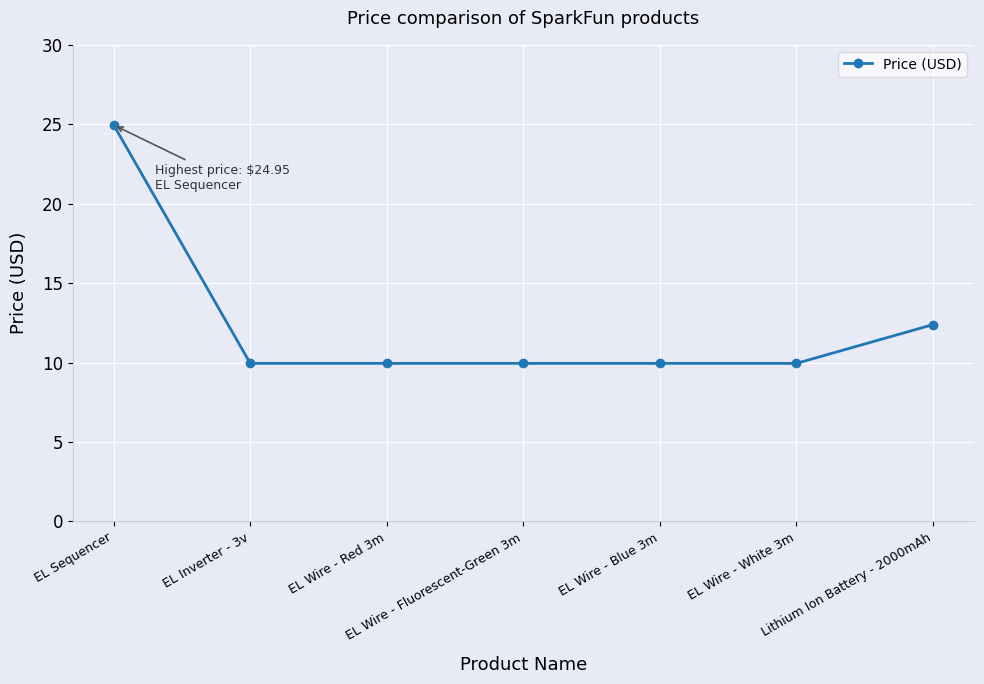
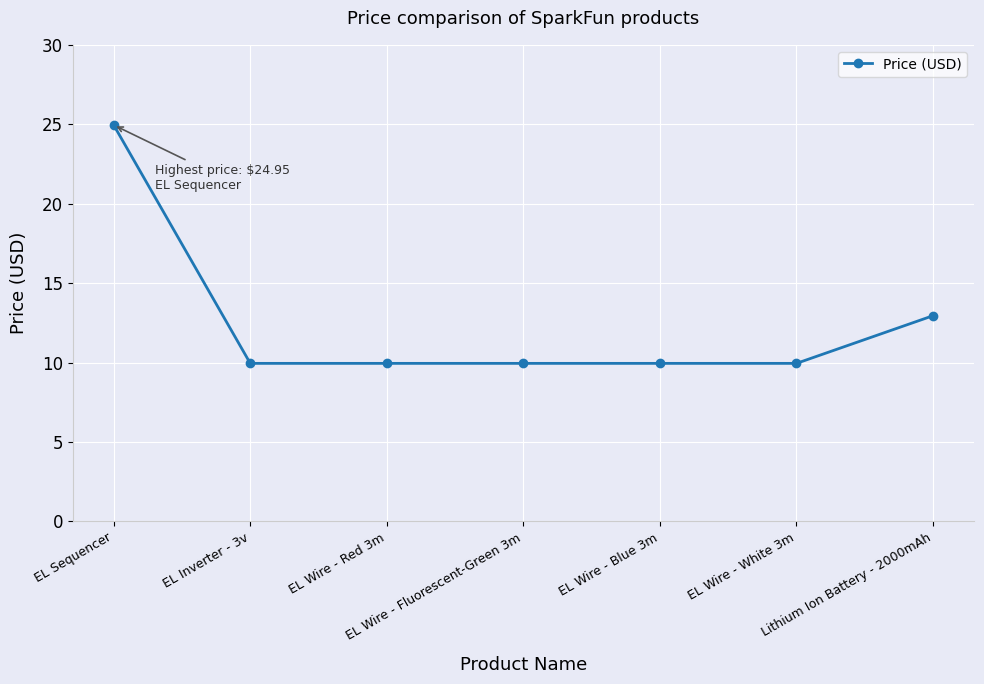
  {
    "EL Inverter - 3v": 10.0,
    "EL Wire - Red 3m": 10.0,
    "EL Wire - Fluorescent-Green 3m": 10.0,
    "EL Wire - Blue 3m": 10.0,
    "EL Wire - White 3m": 10.0,
-   "Lithium Ion Battery - 2000mAh": 12.4
+   "Lithium Ion Battery - 2000mAh": 13.0
  }
